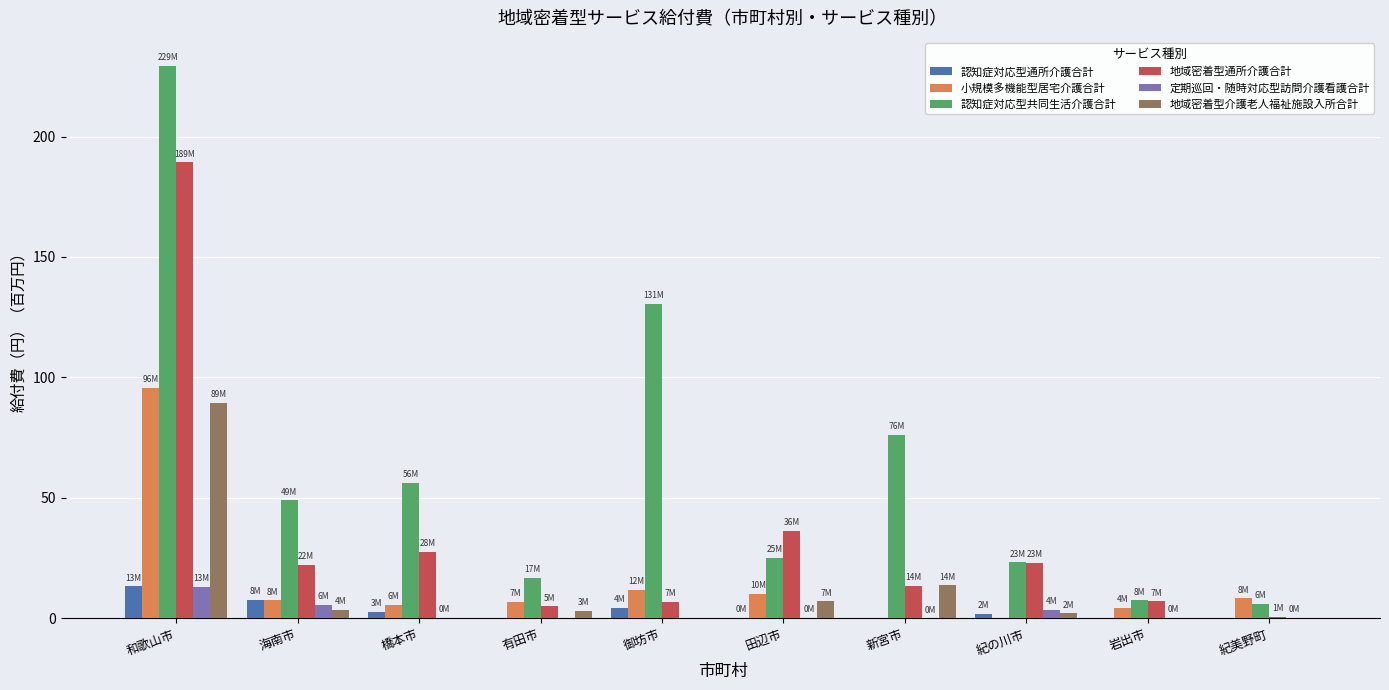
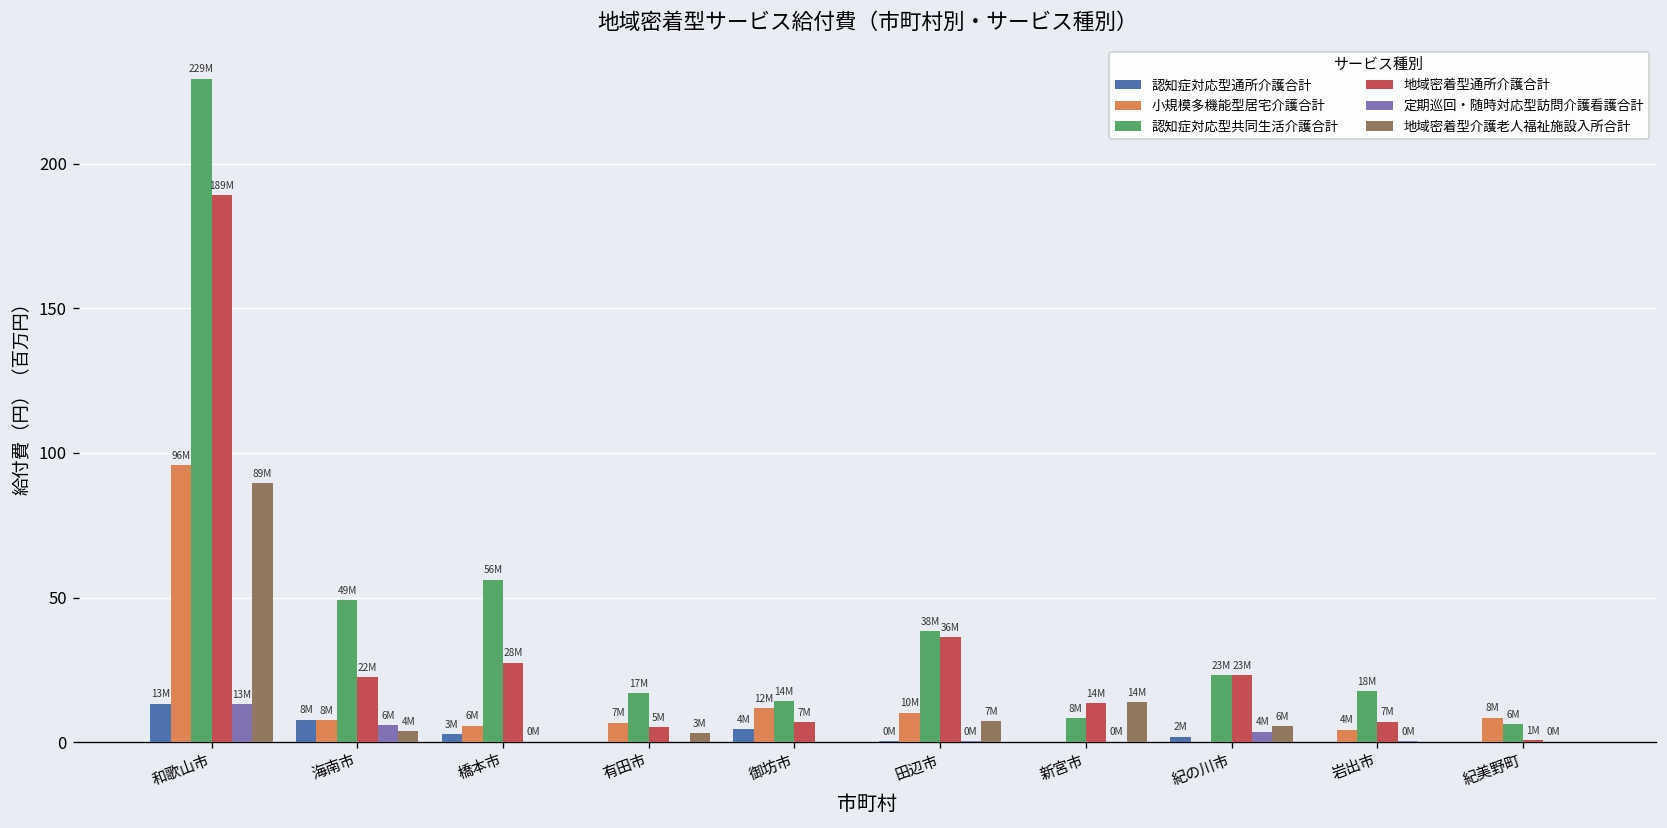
  {
    "認知症対応型共同生活介護合計": {
      "和歌山市": "229M",
      "海南市": "49M",
      "橋本市": "56M",
      "有田市": "17M",
-     "御坊市": "131M",
-     "田辺市": "25M",
-     "新宮市": "76M",
+     "御坊市": "14M",
+     "田辺市": "38M",
+     "新宮市": "8M",
      "紀の川市": "23M",
-     "岩出市": "8M",
+     "岩出市": "18M",
      "紀美野町": "6M"
    },
    "地域密着型介護老人福祉施設入所合計": {
      "和歌山市": "89M",
      "海南市": "4M",
      "有田市": "3M",
      "田辺市": "7M",
      "新宮市": "14M",
-     "紀の川市": "2M"
+     "紀の川市": "6M"
    }
  }
